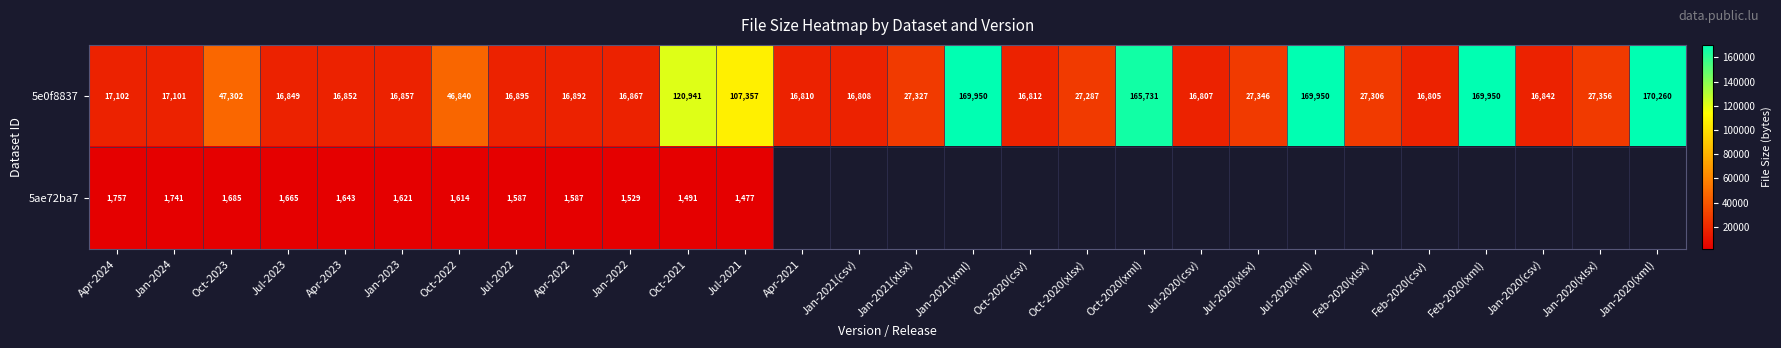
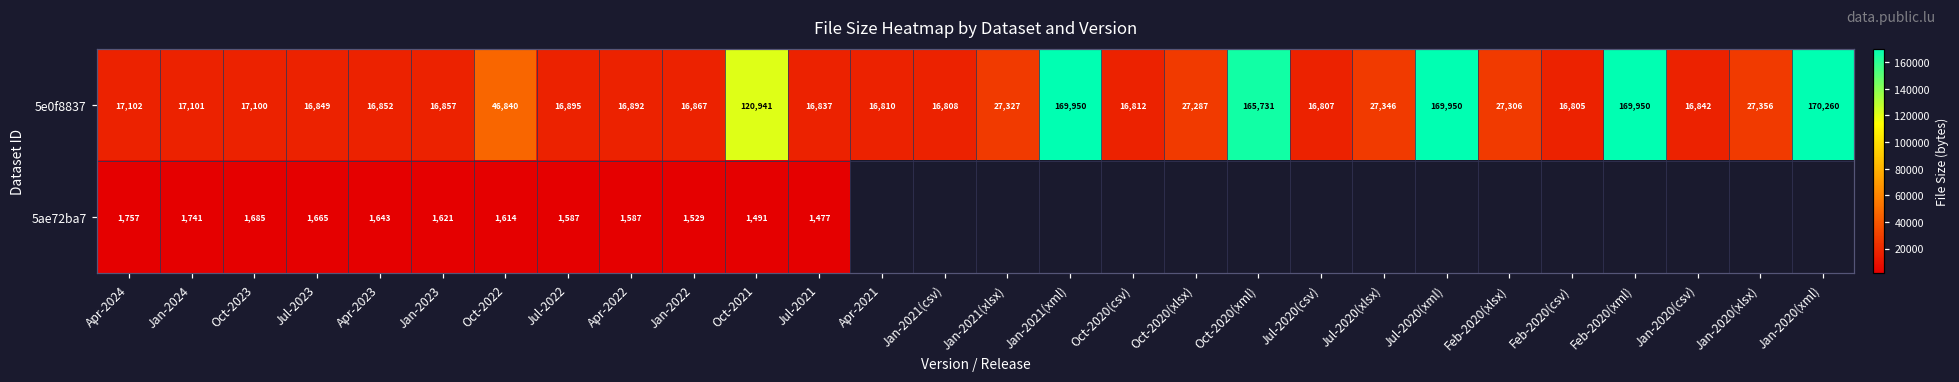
  {
    "5e0f8837": {
      "Apr-2024": "17,102",
      "Jan-2024": "17,101",
-     "Oct-2023": "47,302",
+     "Oct-2023": "17,100",
      "Jul-2023": "16,849",
      "Apr-2023": "16,852",
      "Jan-2023": "16,857",
      "Oct-2022": "46,840",
      "Jul-2022": "16,895",
      "Apr-2022": "16,892",
      "Jan-2022": "16,867",
      "Oct-2021": "120,941",
-     "Jul-2021": "107,357",
+     "Jul-2021": "16,837",
      "Apr-2021": "16,810",
      "Jan-2021(csv)": "16,808",
      "Jan-2021(xlsx)": "27,327",
      "Jan-2021(xml)": "169,950",
      "Oct-2020(csv)": "16,812",
      "Oct-2020(xlsx)": "27,287",
      "Oct-2020(xml)": "165,731",
      "Jul-2020(csv)": "16,807",
      "Jul-2020(xlsx)": "27,346",
      "Jul-2020(xml)": "169,950",
      "Feb-2020(xlsx)": "27,306",
      "Feb-2020(csv)": "16,805",
      "Feb-2020(xml)": "169,950",
      "Jan-2020(csv)": "16,842",
      "Jan-2020(xlsx)": "27,356",
      "Jan-2020(xml)": "170,260"
    },
    "5ae72ba7": {
      "Apr-2024": "1,757",
      "Jan-2024": "1,741",
      "Oct-2023": "1,685",
      "Jul-2023": "1,665",
      "Apr-2023": "1,643",
      "Jan-2023": "1,621",
      "Oct-2022": "1,614",
      "Jul-2022": "1,587",
      "Apr-2022": "1,587",
      "Jan-2022": "1,529",
      "Oct-2021": "1,491",
      "Jul-2021": "1,477"
    }
  }
